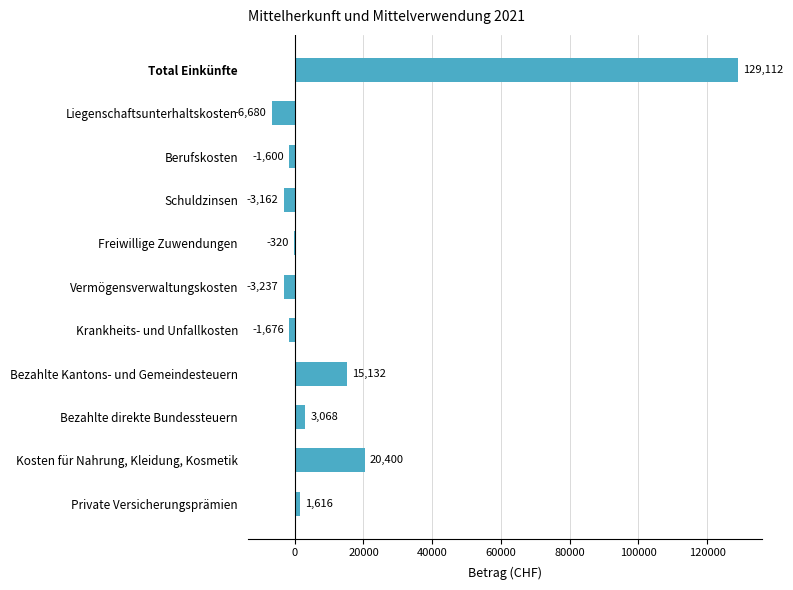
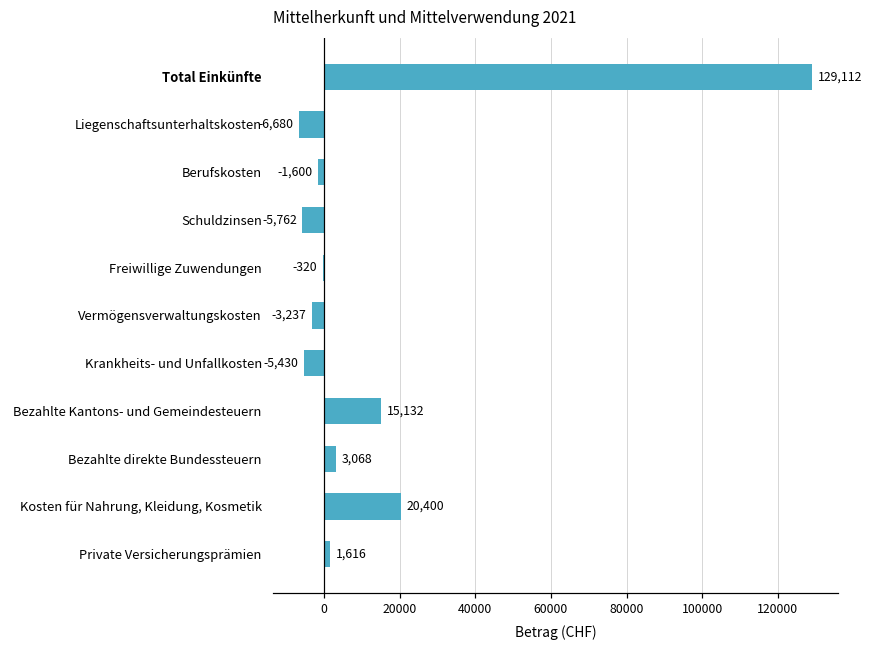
  {
    "Total Einkünfte": "129,112",
    "Liegenschaftsunterhaltskosten": "-6,680",
    "Berufskosten": "-1,600",
-   "Schuldzinsen": "-3,162",
+   "Schuldzinsen": "-5,762",
    "Freiwillige Zuwendungen": "-320",
    "Vermögensverwaltungskosten": "-3,237",
-   "Krankheits- und Unfallkosten": "-1,676",
+   "Krankheits- und Unfallkosten": "-5,430",
    "Bezahlte Kantons- und Gemeindesteuern": "15,132",
    "Bezahlte direkte Bundessteuern": "3,068",
    "Kosten für Nahrung, Kleidung, Kosmetik": "20,400",
    "Private Versicherungsprämien": "1,616"
  }
